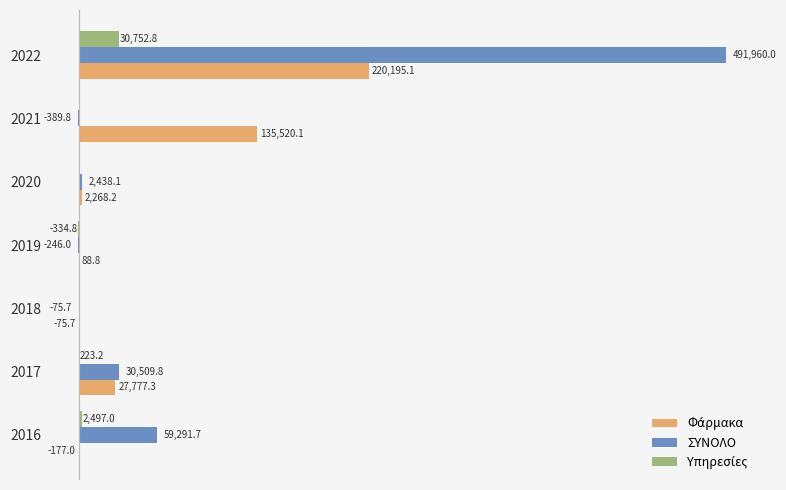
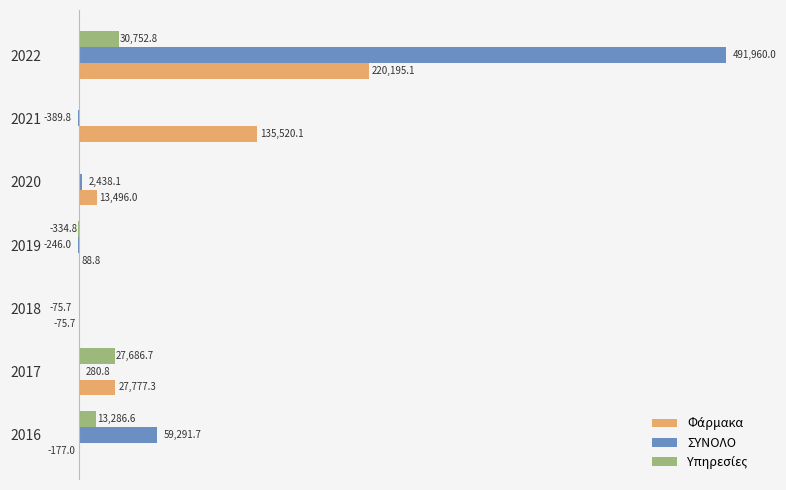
  {
    "Φάρμακα": {
      "2022": "220,195.1",
      "2021": "135,520.1",
-     "2020": "2,268.2",
+     "2020": "13,496.0",
      "2019": "88.8",
      "2018": "-75.7",
      "2017": "27,777.3",
      "2016": "-177.0"
    },
    "ΣΥΝΟΛΟ": {
      "2022": "491,960.0",
      "2021": "-389.8",
      "2020": "2,438.1",
      "2019": "-246.0",
      "2018": "-75.7",
-     "2017": "30,509.8",
+     "2017": "280.8",
      "2016": "59,291.7"
    },
    "Υπηρεσίες": {
      "2022": "30,752.8",
      "2019": "-334.8",
-     "2017": "223.2",
-     "2016": "2,497.0"
+     "2017": "27,686.7",
+     "2016": "13,286.6"
    }
  }
